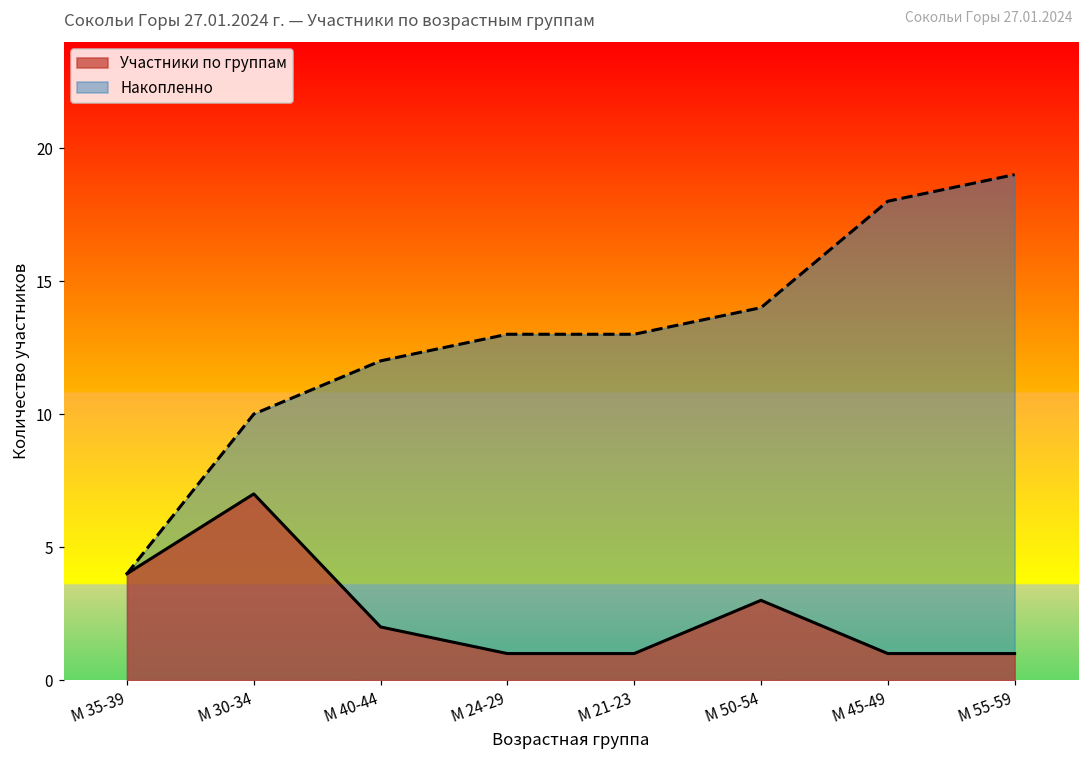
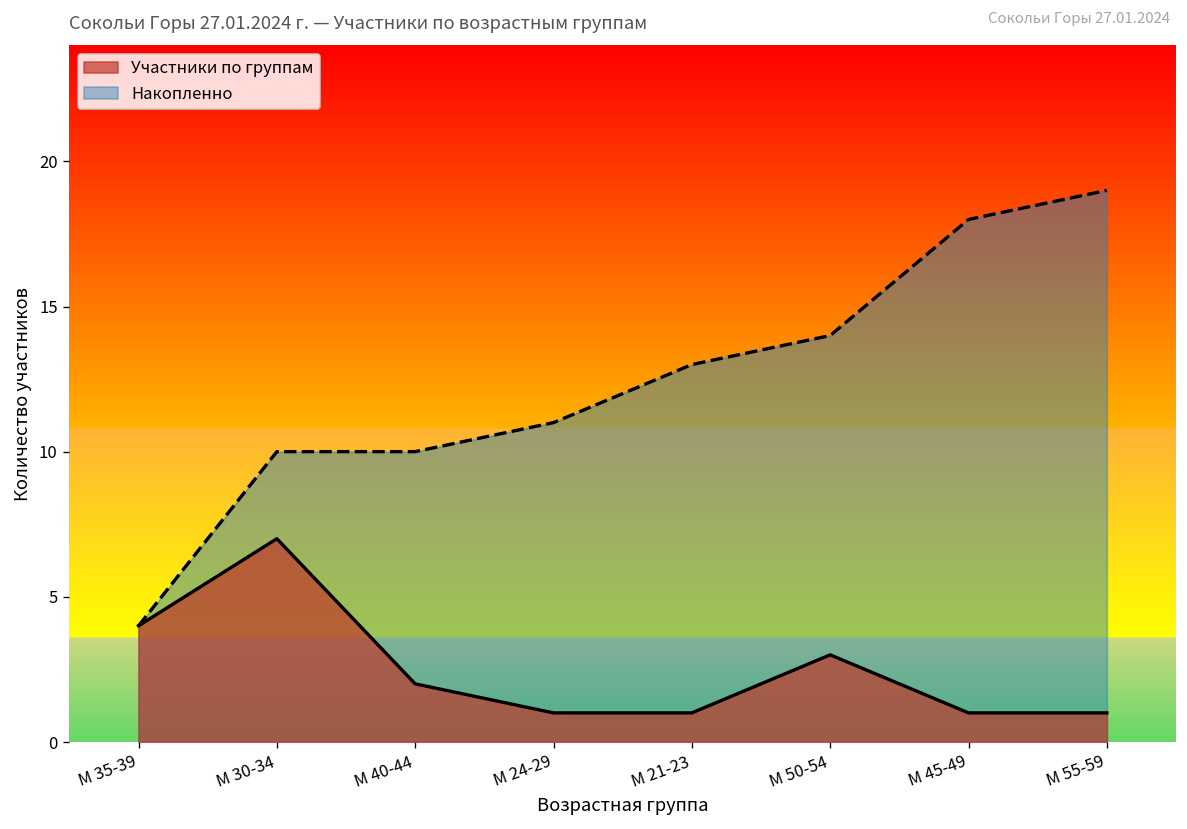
  {
    "Участники по группам": {
      "М 30-34": 7,
      "М 40-44": 2,
      "М 24-29": 1,
      "М 21-23": 1,
      "М 50-54": 3,
      "М 45-49": 1,
      "М 55-59": 1
    },
    "Накопленно": {
      "М 30-34": 10,
-     "М 40-44": 12,
-     "М 24-29": 13,
+     "М 40-44": 10,
+     "М 24-29": 11,
      "М 21-23": 13,
      "М 50-54": 14,
      "М 45-49": 18,
      "М 55-59": 19
    }
  }
